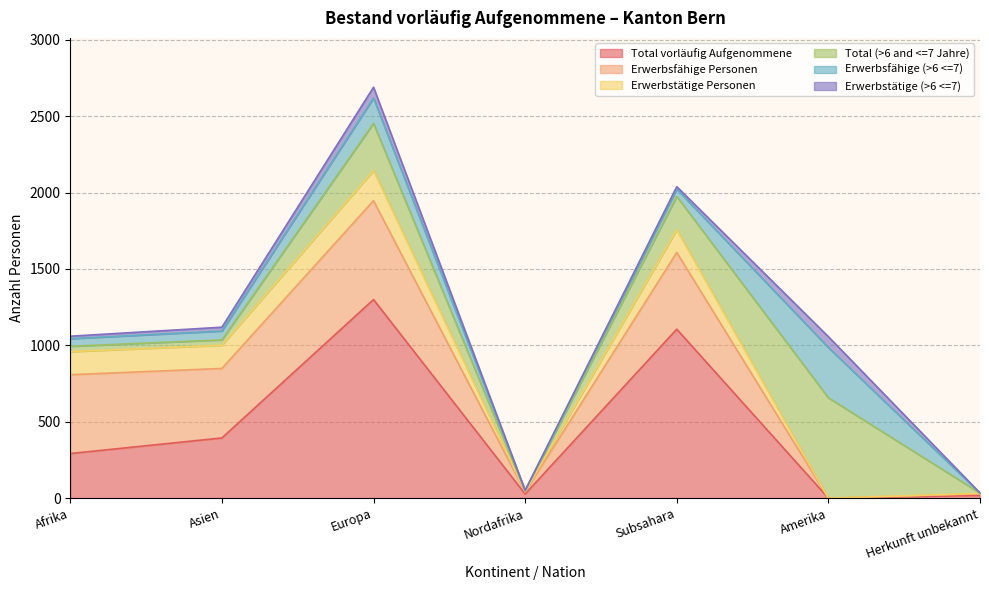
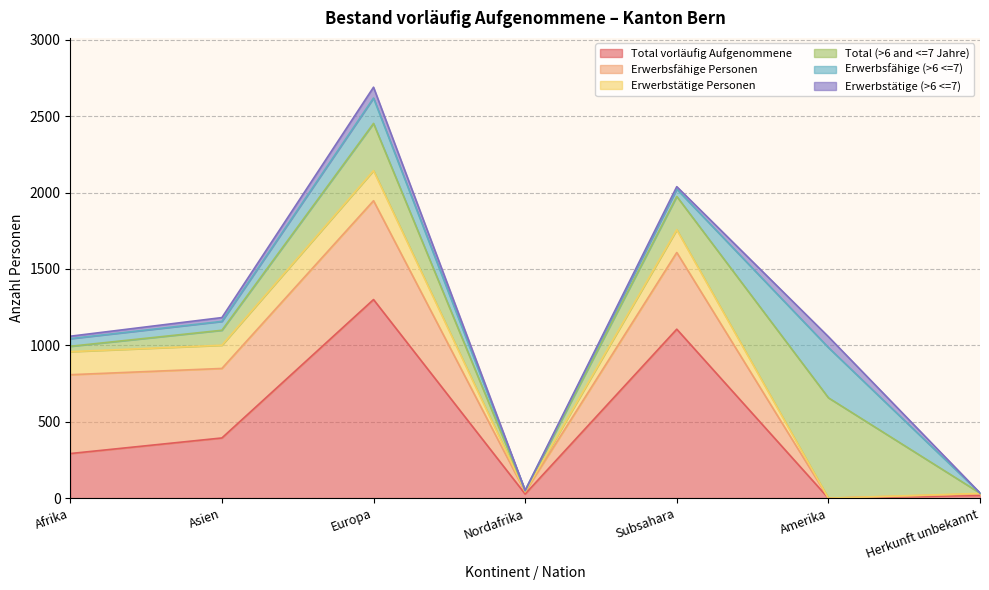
  {
    "Total vorläufig Aufgenommene": {
      "Afrika": 290,
      "Asien": 390,
      "Europa": 1300,
      "Subsahara": 1110
    },
    "Total (>6 and <=7 Jahre)": {
      "Afrika": 40,
-     "Asien": 40,
+     "Asien": 100,
      "Europa": 310,
      "Subsahara": 220,
      "Amerika": 660
    },
    "Erwerbsfähige (>6 <=7)": {
      "Asien": 60,
      "Europa": 170,
      "Amerika": 330
    },
    "Erwerbstätige (>6 <=7)": {
      "Asien": 30,
      "Europa": 70,
      "Amerika": 70
    }
  }
